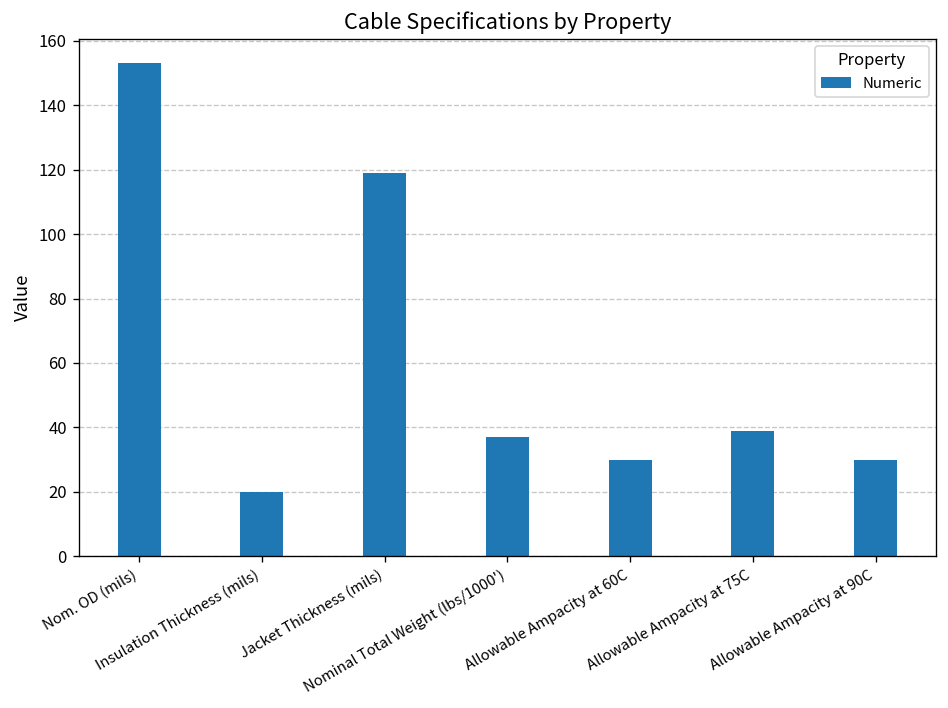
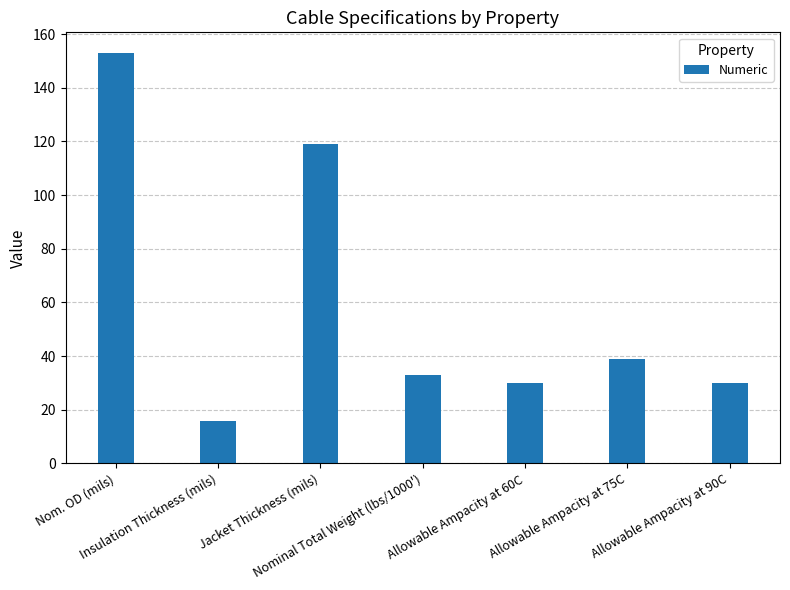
  {
    "Nom. OD (mils)": 153,
-   "Insulation Thickness (mils)": 20,
+   "Insulation Thickness (mils)": 16,
    "Jacket Thickness (mils)": 119,
-   "Nominal Total Weight (lbs/1000')": 37,
+   "Nominal Total Weight (lbs/1000')": 33,
    "Allowable Ampacity at 60C": 30,
    "Allowable Ampacity at 75C": 39,
    "Allowable Ampacity at 90C": 30
  }
